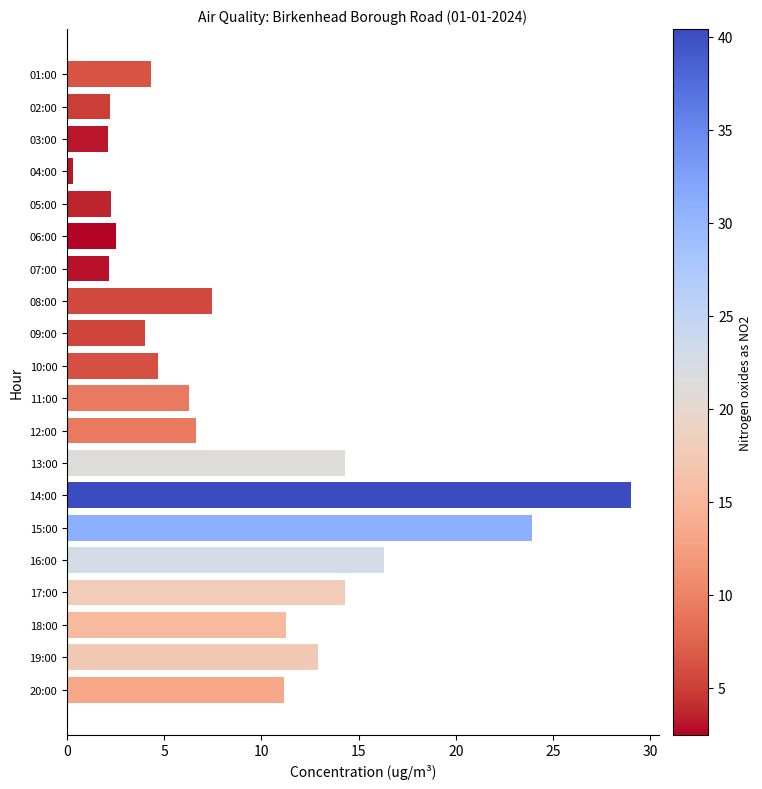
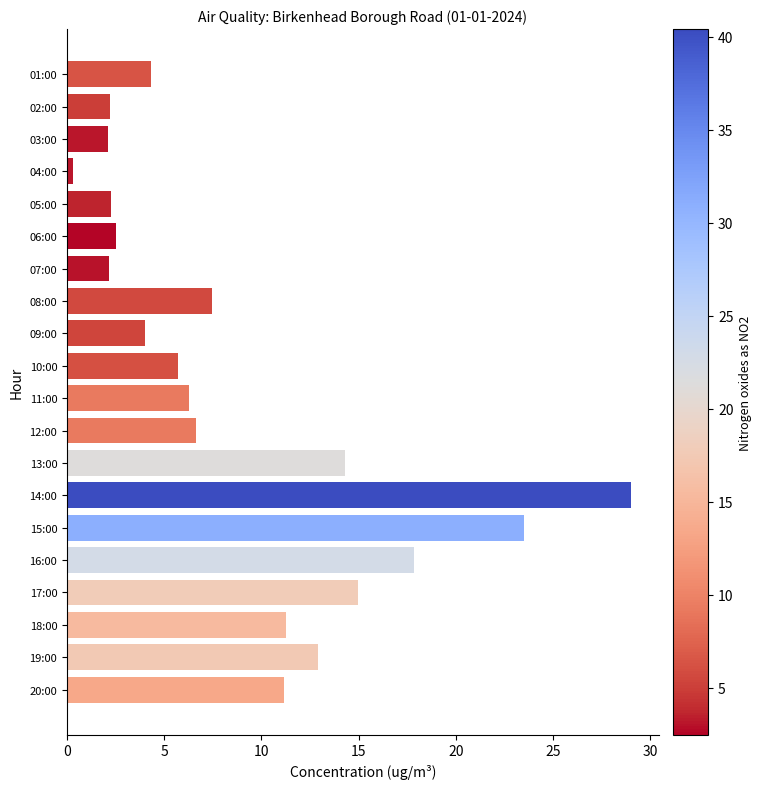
  {
    "01:00": 4.3,
    "02:00": 2.2,
    "03:00": 2.1,
    "04:00": 0.3,
    "05:00": 2.3,
    "06:00": 2.5,
    "07:00": 2.1,
    "08:00": 7.5,
    "09:00": 4.0,
-   "10:00": 4.7,
+   "10:00": 5.7,
    "11:00": 6.3,
    "12:00": 6.6,
    "13:00": 14.3,
    "14:00": 29.0,
-   "15:00": 23.9,
-   "16:00": 16.3,
-   "17:00": 14.3,
+   "15:00": 23.5,
+   "16:00": 17.9,
+   "17:00": 14.9,
    "18:00": 11.2,
    "19:00": 12.9,
    "20:00": 11.1
  }
